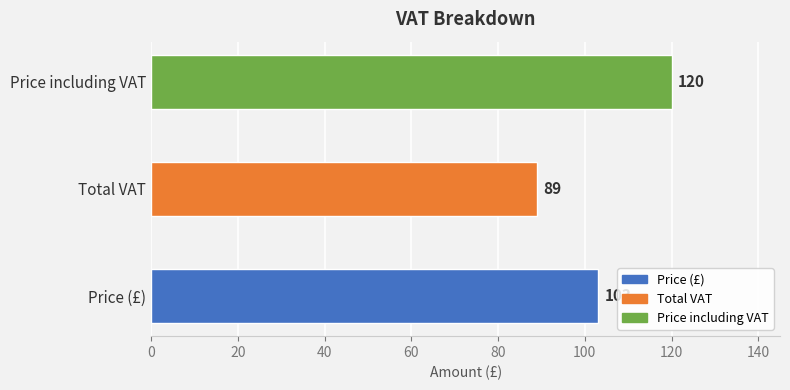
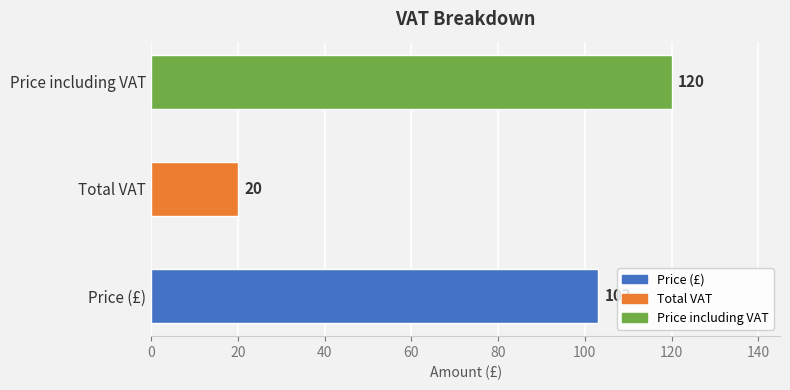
  {
    "Price including VAT": 120,
-   "Total VAT": 89
+   "Total VAT": 20
  }
